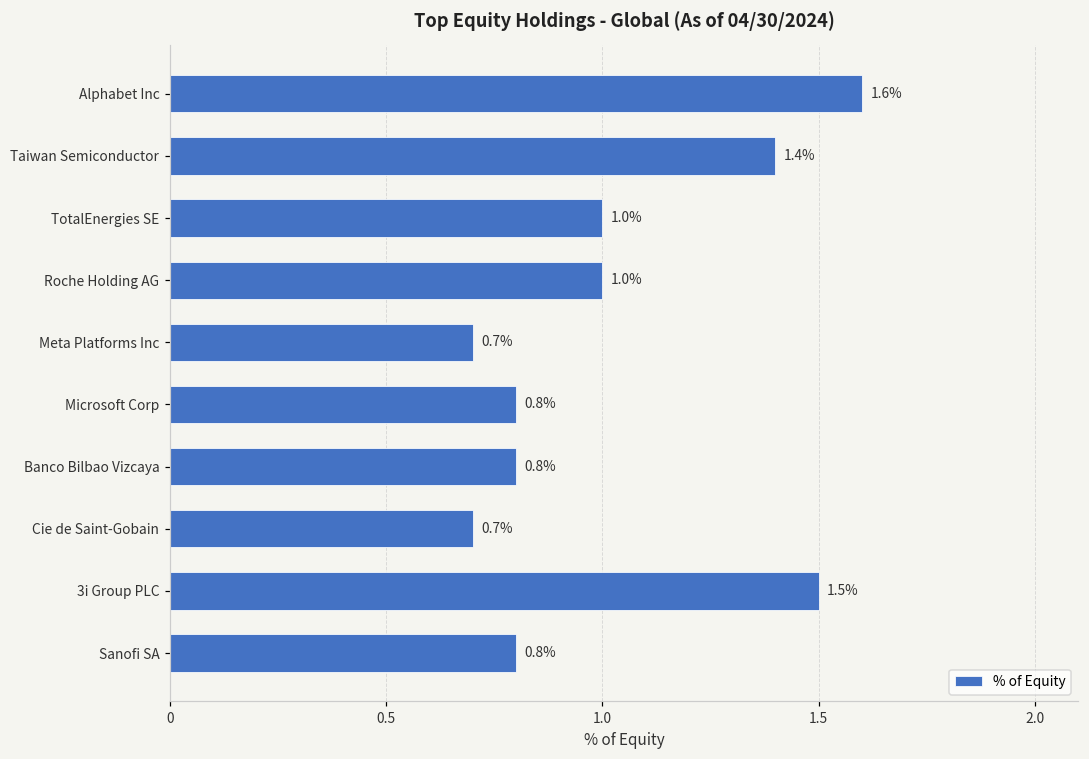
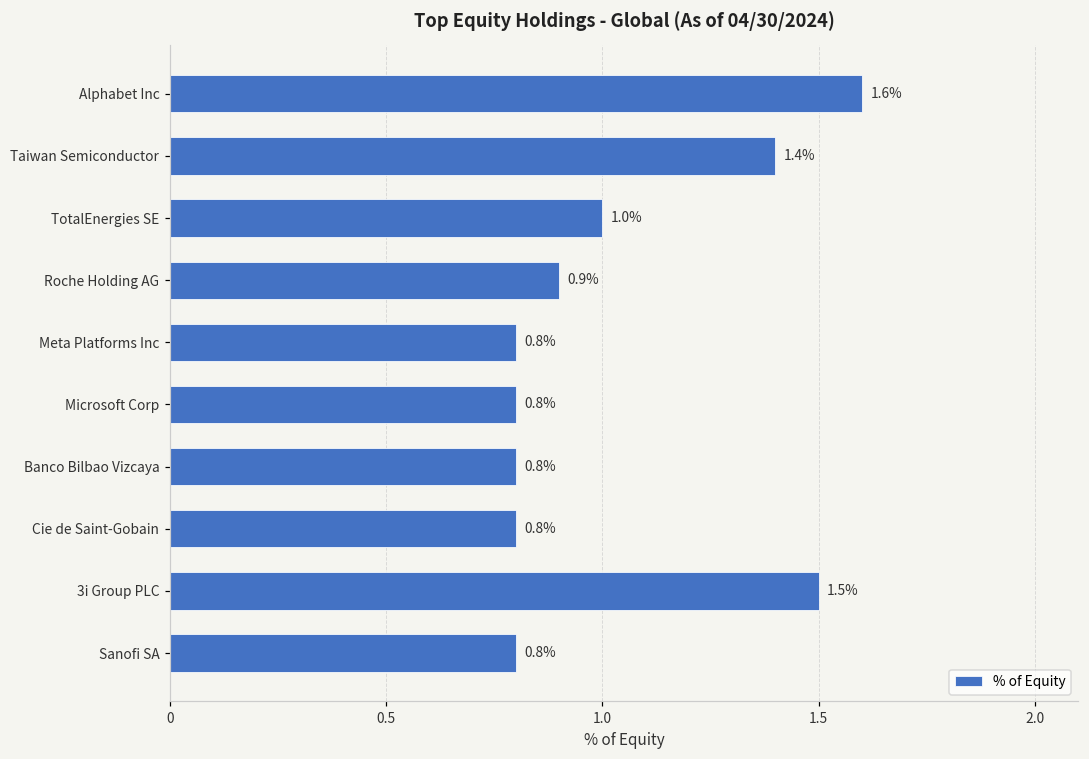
  {
    "Alphabet Inc": "1.6%",
    "Taiwan Semiconductor": "1.4%",
    "TotalEnergies SE": "1.0%",
-   "Roche Holding AG": "1.0%",
-   "Meta Platforms Inc": "0.7%",
+   "Roche Holding AG": "0.9%",
+   "Meta Platforms Inc": "0.8%",
    "Microsoft Corp": "0.8%",
    "Banco Bilbao Vizcaya": "0.8%",
-   "Cie de Saint-Gobain": "0.7%",
+   "Cie de Saint-Gobain": "0.8%",
    "3i Group PLC": "1.5%",
    "Sanofi SA": "0.8%"
  }
